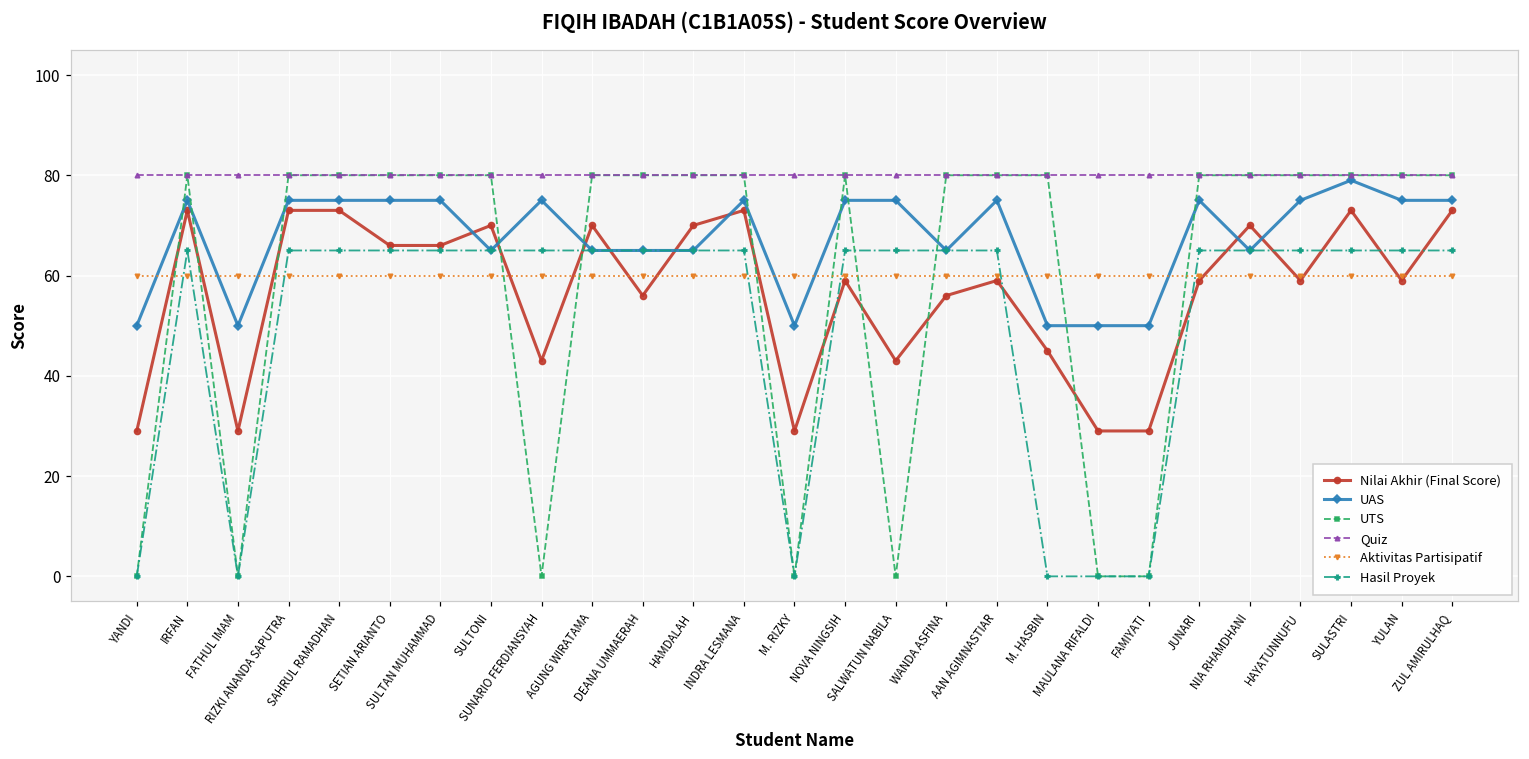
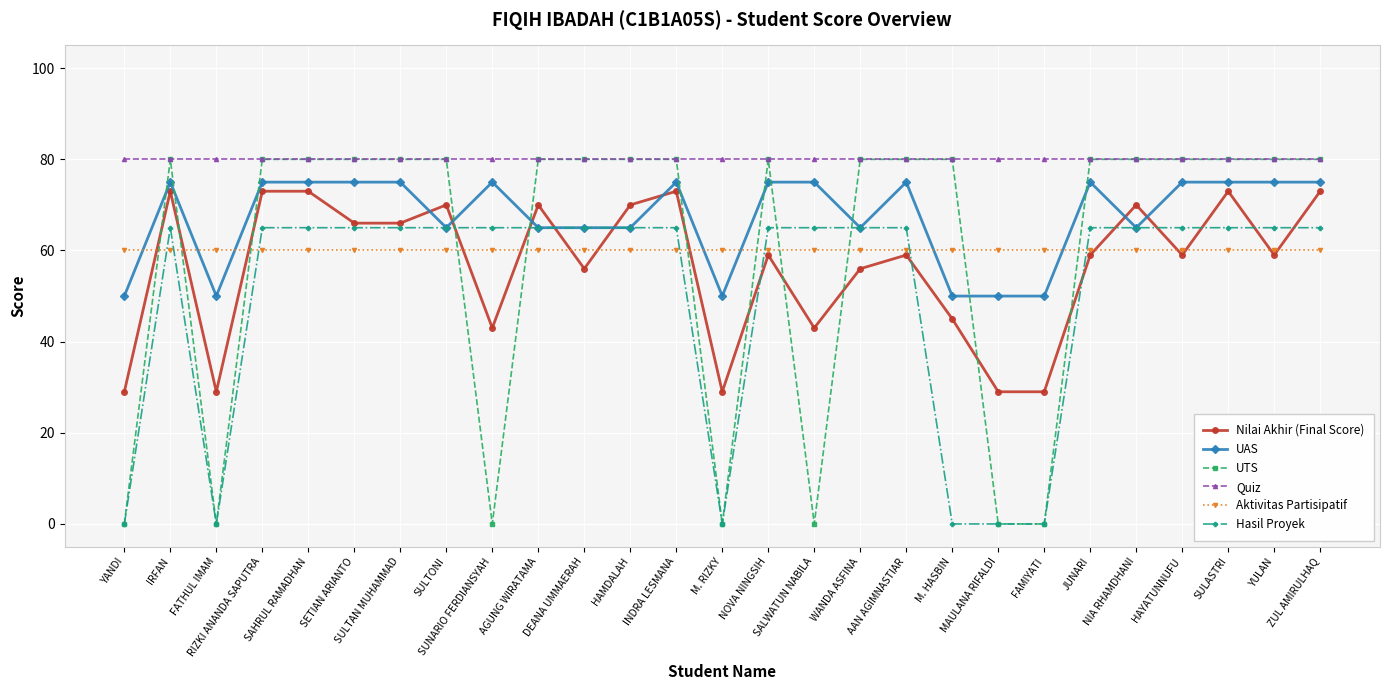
  {
    "Nilai Akhir (Final Score)": {
      "YANDI": 29,
      "IRFAN": 73,
      "FATHUL IMAM": 29,
      "RIZKI ANANDA SAPUTRA": 73,
      "SAHRUL RAMADHAN": 73,
      "SETIAN ARIANTO": 66,
      "SULTAN MUHAMMAD": 66,
      "SULTONI": 70,
      "SUNARIO FERDIANSYAH": 43,
      "AGUNG WIRATAMA": 70,
      "DEANA UMMAERAH": 56,
      "HAMDALAH": 70,
      "INDRA LESMANA": 73,
      "M. RIZKY": 29,
      "NOVA NINGSIH": 59,
      "SALWATUN NABILA": 43,
      "WANDA ASFINA": 56,
      "AAN AGIMNASTIAR": 59,
      "M. HASBIN": 45,
      "MAULANA RIFALDI": 29,
      "FAMIYATI": 29,
      "JUNARI": 59,
      "NIA RHAMDHANI": 70,
      "HAYATUNNUFU": 59,
      "SULASTRI": 73,
      "YULAN": 59,
      "ZUL AMIRULHAQ": 73
    },
    "UAS": {
      "YANDI": 50,
      "IRFAN": 75,
      "FATHUL IMAM": 50,
      "RIZKI ANANDA SAPUTRA": 75,
      "SAHRUL RAMADHAN": 75,
      "SETIAN ARIANTO": 75,
      "SULTAN MUHAMMAD": 75,
      "SUNARIO FERDIANSYAH": 75,
      "INDRA LESMANA": 75,
      "M. RIZKY": 50,
      "NOVA NINGSIH": 75,
      "SALWATUN NABILA": 75,
      "AAN AGIMNASTIAR": 75,
      "M. HASBIN": 50,
      "MAULANA RIFALDI": 50,
      "FAMIYATI": 50,
      "JUNARI": 75,
      "HAYATUNNUFU": 75,
-     "SULASTRI": 79,
+     "SULASTRI": 75,
      "YULAN": 75,
      "ZUL AMIRULHAQ": 75
    },
    "Quiz": {
      "YANDI": 80,
      "FATHUL IMAM": 80,
      "SUNARIO FERDIANSYAH": 80,
      "M. RIZKY": 80,
      "SALWATUN NABILA": 80,
      "MAULANA RIFALDI": 80,
      "FAMIYATI": 80
    },
    "Aktivitas Partisipatif": {
      "YANDI": 60,
      "IRFAN": 60,
      "FATHUL IMAM": 60,
      "RIZKI ANANDA SAPUTRA": 60,
      "SAHRUL RAMADHAN": 60,
      "SETIAN ARIANTO": 60,
      "SULTAN MUHAMMAD": 60,
      "SULTONI": 60,
      "SUNARIO FERDIANSYAH": 60,
      "AGUNG WIRATAMA": 60,
      "DEANA UMMAERAH": 60,
      "HAMDALAH": 60,
      "INDRA LESMANA": 60,
      "M. RIZKY": 60,
      "NOVA NINGSIH": 60,
      "SALWATUN NABILA": 60,
      "WANDA ASFINA": 60,
      "AAN AGIMNASTIAR": 60,
      "M. HASBIN": 60,
      "MAULANA RIFALDI": 60,
      "FAMIYATI": 60,
      "JUNARI": 60,
      "NIA RHAMDHANI": 60,
      "HAYATUNNUFU": 60,
      "SULASTRI": 60,
      "YULAN": 60,
      "ZUL AMIRULHAQ": 60
    }
  }
